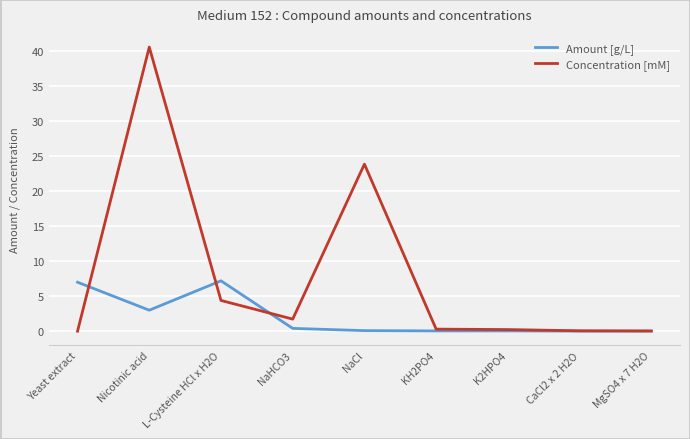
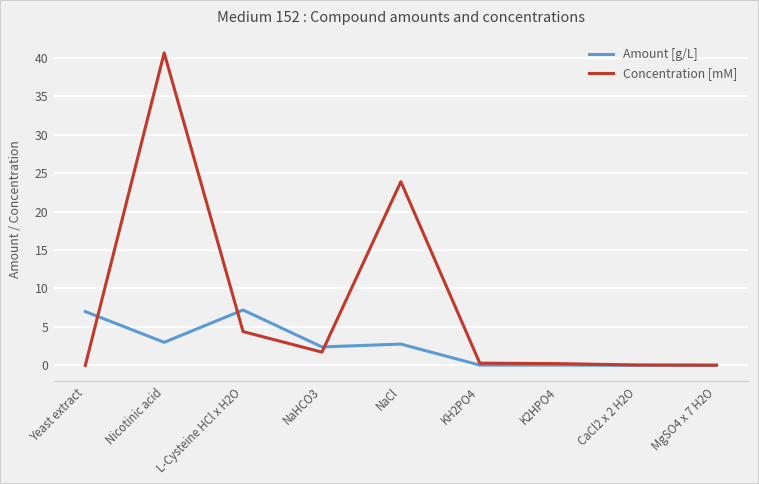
  {
    "Amount [g/L]": {
      "Yeast extract": 7,
      "Nicotinic acid": 3,
      "L-Cysteine HCl x H2O": 7,
-     "NaHCO3": 0,
-     "NaCl": 0
+     "NaHCO3": 2,
+     "NaCl": 3
    },
    "Concentration [mM]": {
      "Yeast extract": 0,
      "Nicotinic acid": 41,
      "L-Cysteine HCl x H2O": 4,
      "NaHCO3": 2,
      "NaCl": 24
    }
  }
